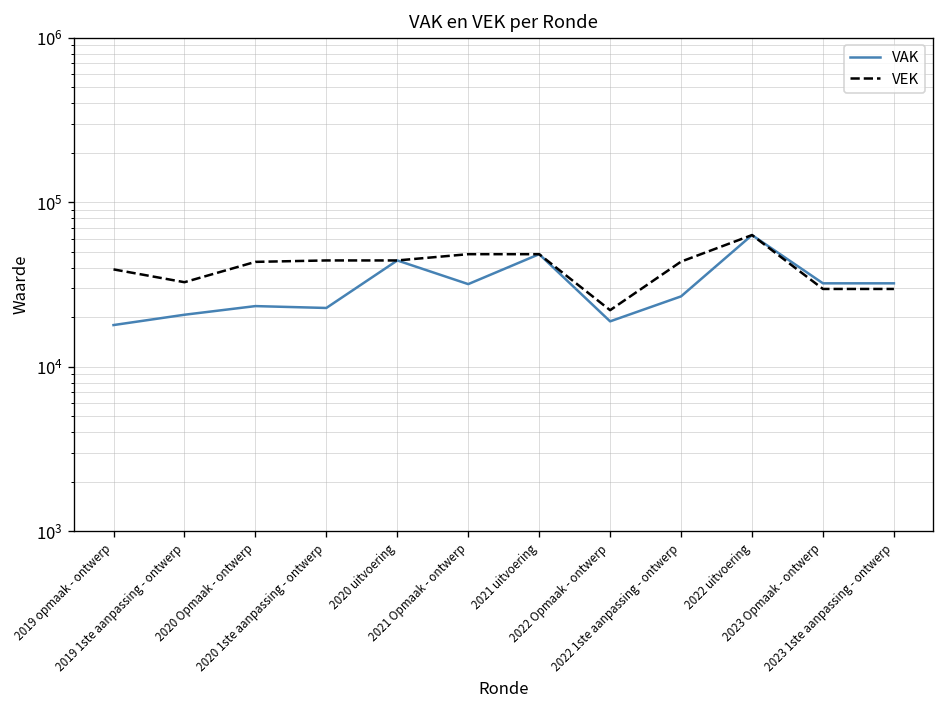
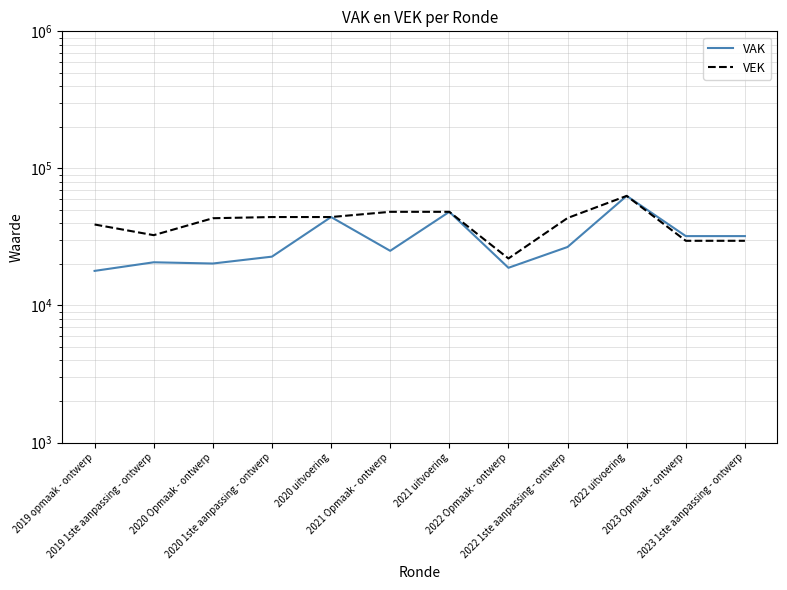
  {
    "VAK": {
      "2019 opmaak - ontwerp": 18000,
      "2019 1ste aanpassing - ontwerp": 21000,
-     "2020 Opmaak - ontwerp": 23000,
+     "2020 Opmaak - ontwerp": 20000,
      "2020 1ste aanpassing - ontwerp": 23000,
-     "2021 Opmaak - ontwerp": 32000,
+     "2021 Opmaak - ontwerp": 25000,
      "2022 Opmaak - ontwerp": 19000,
      "2022 1ste aanpassing - ontwerp": 27000,
      "2023 Opmaak - ontwerp": 32000,
      "2023 1ste aanpassing - ontwerp": 32000
    },
    "VEK": {
      "2019 opmaak - ontwerp": 39000,
      "2019 1ste aanpassing - ontwerp": 33000,
      "2020 Opmaak - ontwerp": 43000,
      "2020 1ste aanpassing - ontwerp": 44000,
      "2021 Opmaak - ontwerp": 48000,
      "2022 Opmaak - ontwerp": 22000,
      "2022 1ste aanpassing - ontwerp": 43000,
      "2023 Opmaak - ontwerp": 30000,
      "2023 1ste aanpassing - ontwerp": 30000
    }
  }
